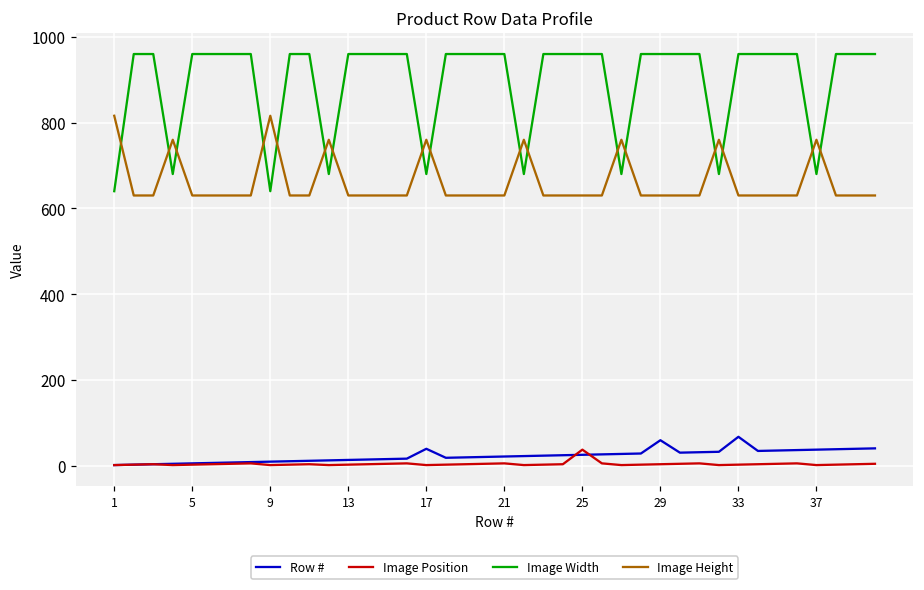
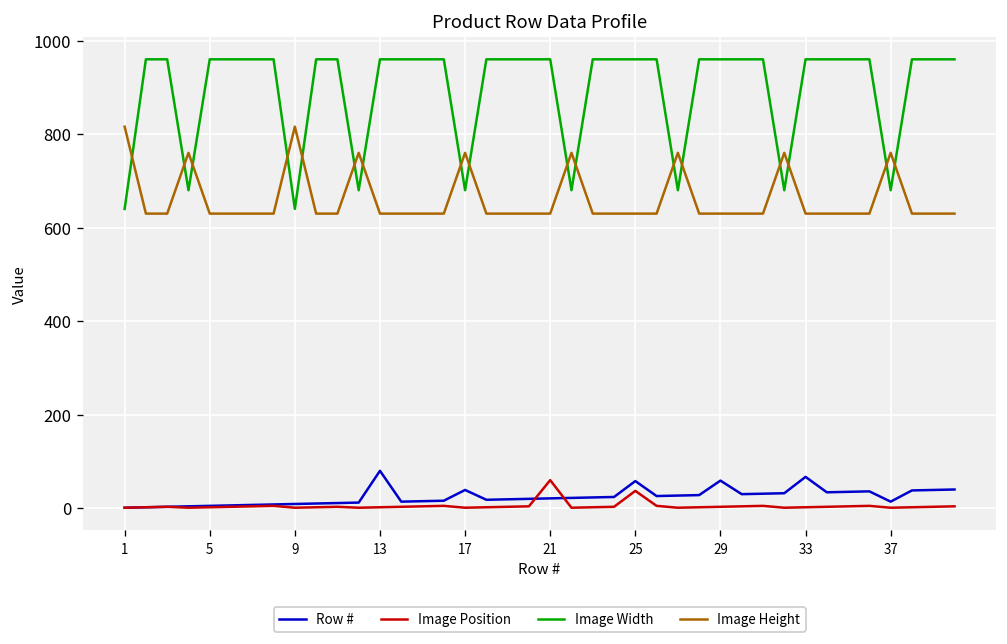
  {
    "Row #": {
      "9": 10,
-     "13": 10,
+     "13": 80,
      "17": 40,
      "21": 20,
-     "25": 30,
+     "25": 60,
      "29": 60,
      "33": 70,
-     "37": 40
+     "37": 10
    },
    "Image Position": {
      "9": 0,
      "13": 0,
      "17": 0,
-     "21": 10,
+     "21": 60,
      "25": 40,
      "29": 0,
      "33": 0,
      "37": 0
    },
    "Image Width": {
      "1": 640,
      "5": 960,
      "9": 640,
      "13": 960,
      "17": 680,
      "21": 960,
      "25": 960,
      "29": 960,
      "33": 960,
      "37": 680
    },
    "Image Height": {
      "1": 820,
      "5": 630,
      "9": 820,
      "13": 630,
      "17": 760,
      "21": 630,
      "25": 630,
      "29": 630,
      "33": 630,
      "37": 760
    }
  }
